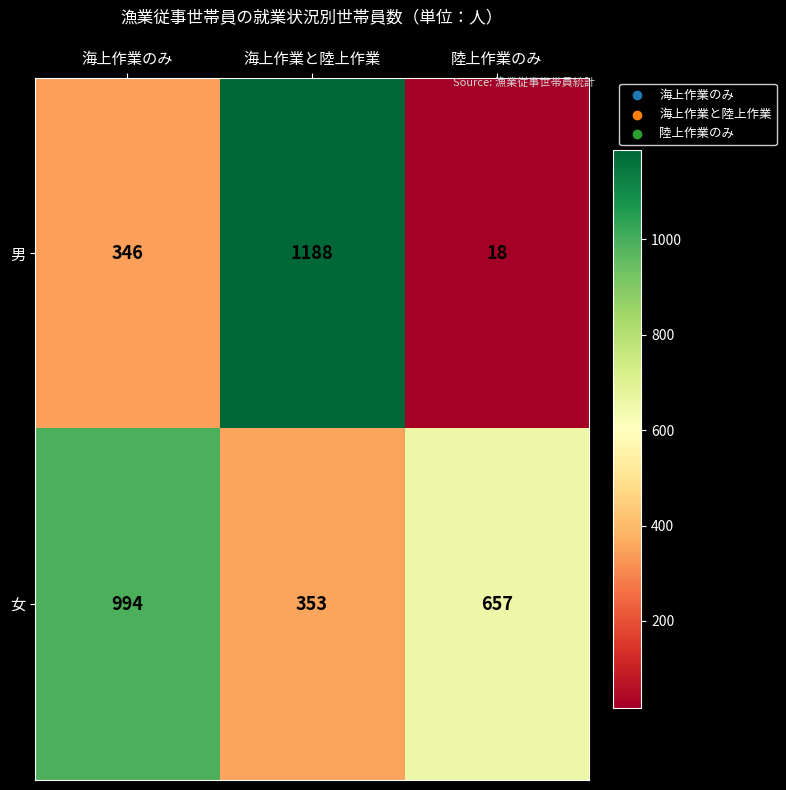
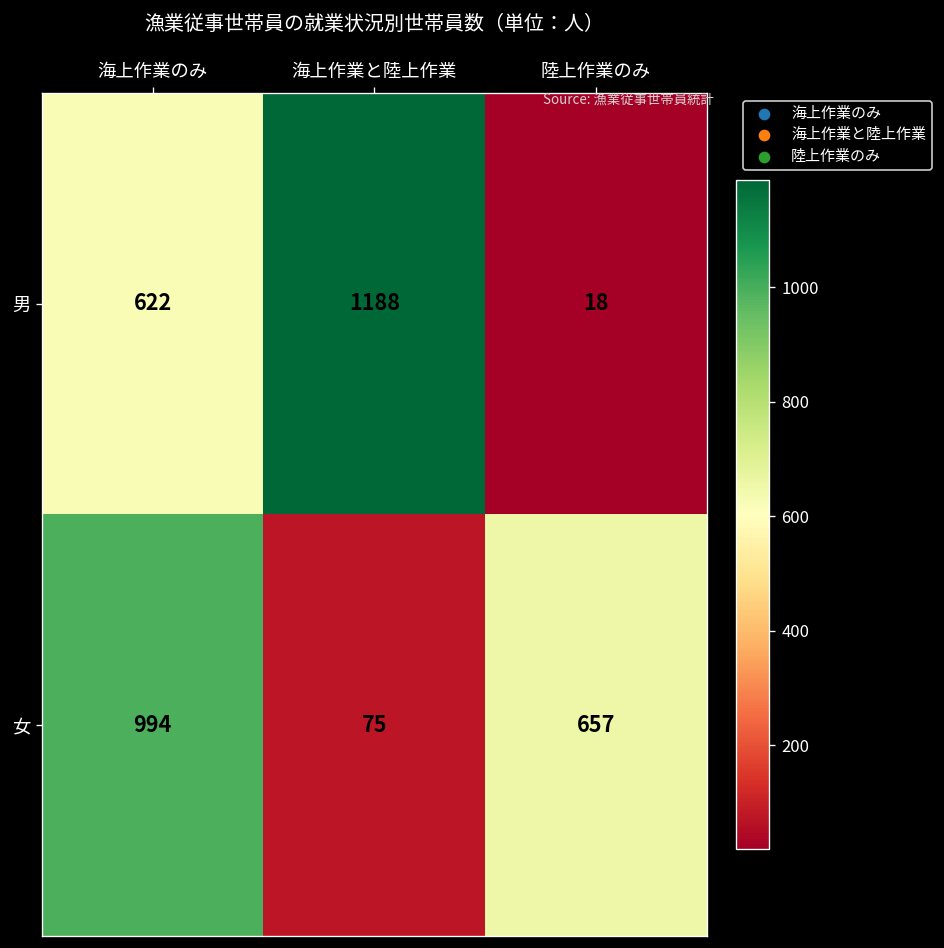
  {
    "男": {
-     "海上作業のみ": 346,
+     "海上作業のみ": 622,
      "海上作業と陸上作業": 1188
    },
    "女": {
      "海上作業のみ": 994,
-     "海上作業と陸上作業": 353,
+     "海上作業と陸上作業": 75,
      "陸上作業のみ": 657
    }
  }
